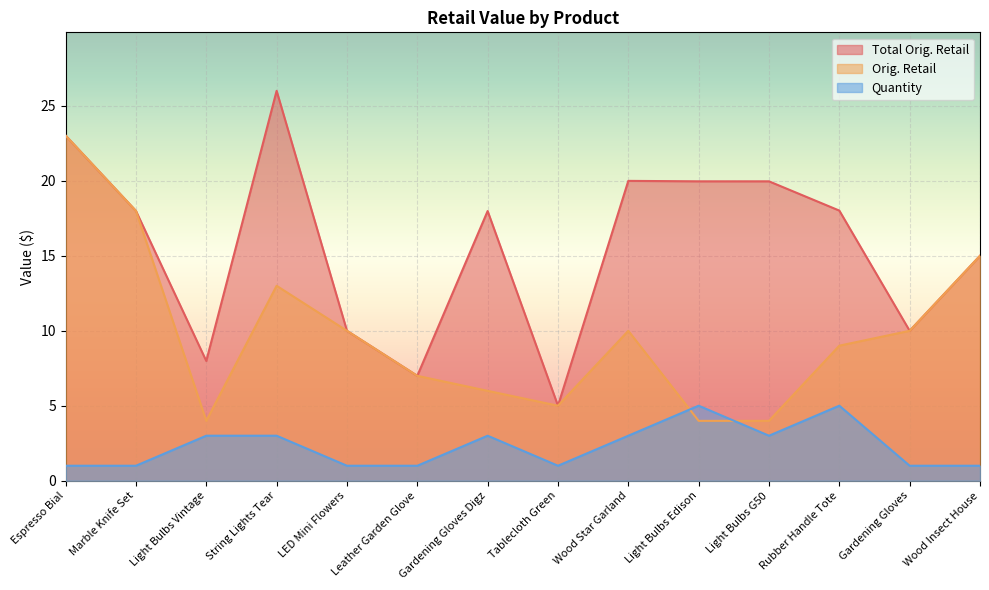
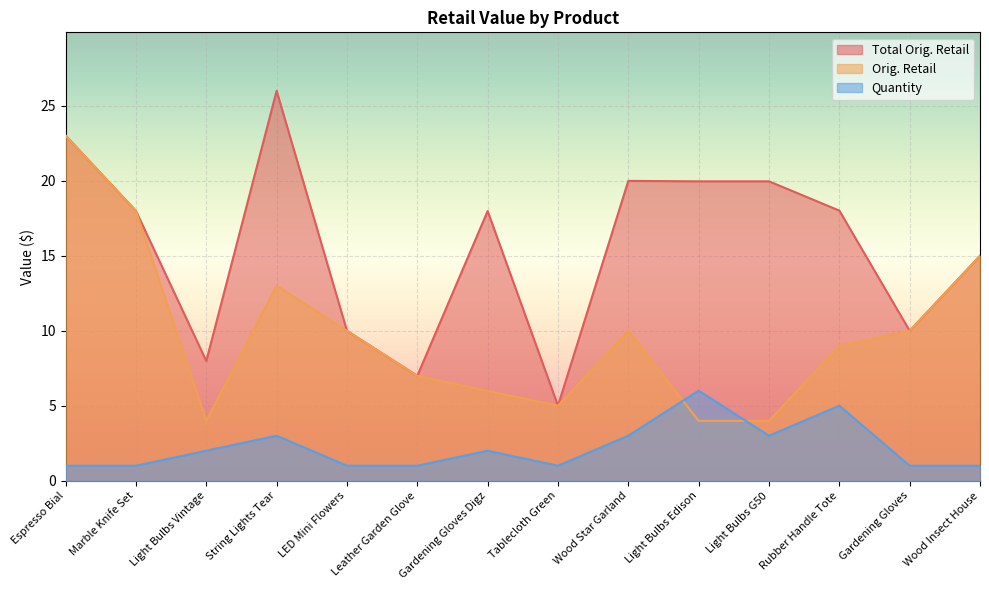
  {
    "Quantity": {
      "Espresso Bial": 1,
      "Marble Knife Set": 1,
-     "Light Bulbs Vintage": 3,
+     "Light Bulbs Vintage": 2,
      "String Lights Tear": 3,
      "LED Mini Flowers": 1,
      "Leather Garden Glove": 1,
-     "Gardening Gloves Digz": 3,
+     "Gardening Gloves Digz": 2,
      "Tablecloth Green": 1,
      "Wood Star Garland": 3,
-     "Light Bulbs Edison": 5,
+     "Light Bulbs Edison": 6,
      "Light Bulbs G50": 3,
      "Rubber Handle Tote": 5,
      "Gardening Gloves": 1,
      "Wood Insect House": 1
    }
  }
